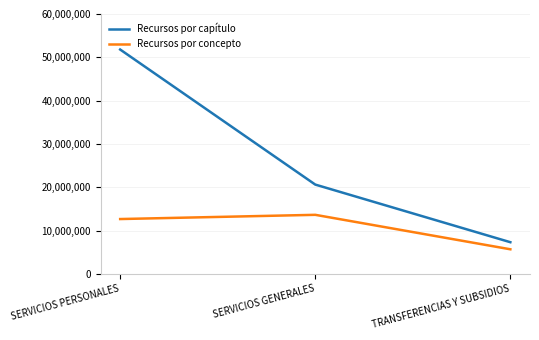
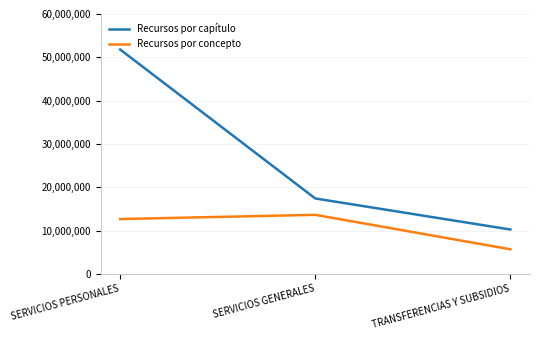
  {
    "Recursos por capítulo": {
      "SERVICIOS PERSONALES": "52,000,000",
-     "SERVICIOS GENERALES": "21,000,000",
-     "TRANSFERENCIAS Y SUBSIDIOS": "7,000,000"
+     "SERVICIOS GENERALES": "17,000,000",
+     "TRANSFERENCIAS Y SUBSIDIOS": "10,000,000"
    },
    "Recursos por concepto": {
      "SERVICIOS PERSONALES": "13,000,000",
      "SERVICIOS GENERALES": "14,000,000",
      "TRANSFERENCIAS Y SUBSIDIOS": "6,000,000"
    }
  }
